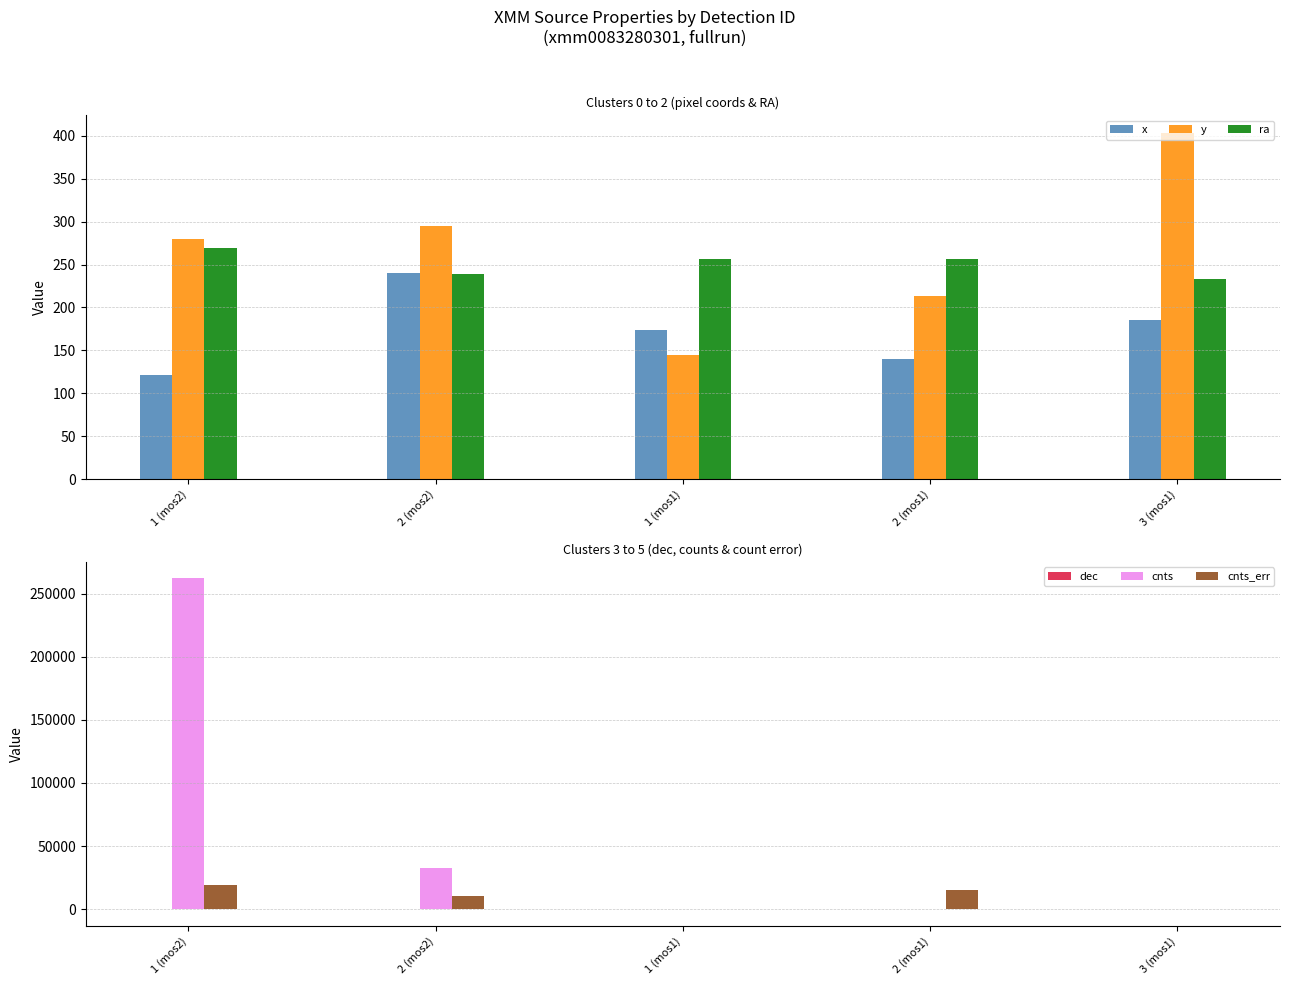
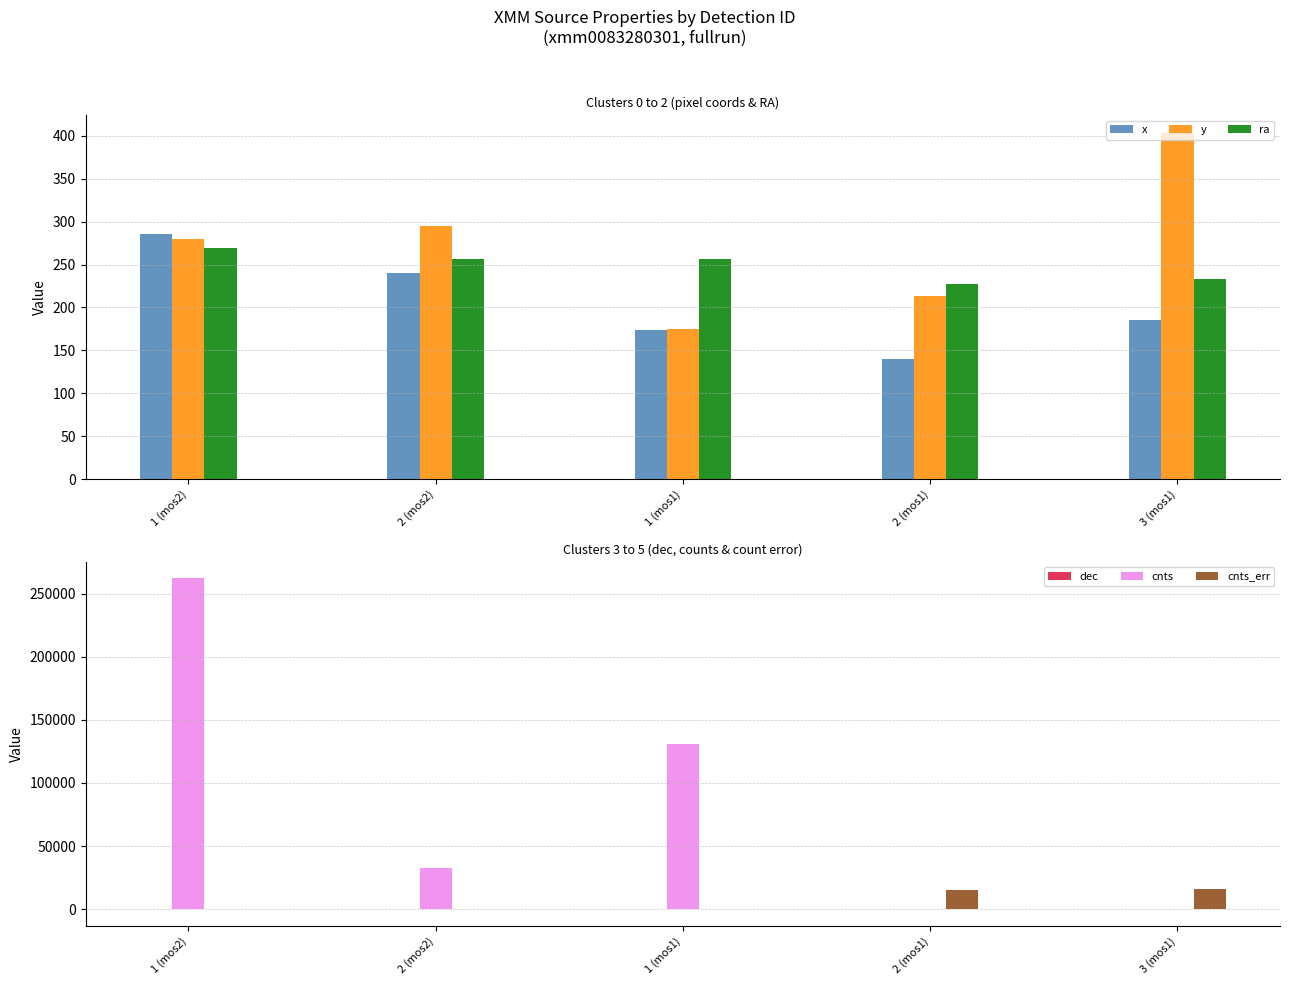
  {
    "Clusters 0 to 2 (pixel coords & RA)": {
      "x": {
-       "1 (mos2)": 120,
+       "1 (mos2)": 290,
        "2 (mos2)": 240,
        "1 (mos1)": 170,
        "2 (mos1)": 140,
        "3 (mos1)": 190
      },
      "y": {
        "1 (mos2)": 280,
        "2 (mos2)": 300,
-       "1 (mos1)": 140,
+       "1 (mos1)": 180,
        "2 (mos1)": 210
      },
      "ra": {
        "1 (mos2)": 270,
-       "2 (mos2)": 240,
+       "2 (mos2)": 260,
        "1 (mos1)": 260,
-       "2 (mos1)": 260,
+       "2 (mos1)": 230,
        "3 (mos1)": 230
      }
    },
    "Clusters 3 to 5 (dec, counts & count error)": {
      "cnts": {
        "1 (mos2)": 262000,
        "2 (mos2)": 33000,
-       "1 (mos1)": 0
+       "1 (mos1)": 131000
      },
      "cnts_err": {
-       "1 (mos2)": 19000,
-       "2 (mos2)": 10000,
+       "1 (mos2)": 1000,
+       "2 (mos2)": 0,
        "2 (mos1)": 16000,
-       "3 (mos1)": 0
+       "3 (mos1)": 16000
      }
    }
  }
